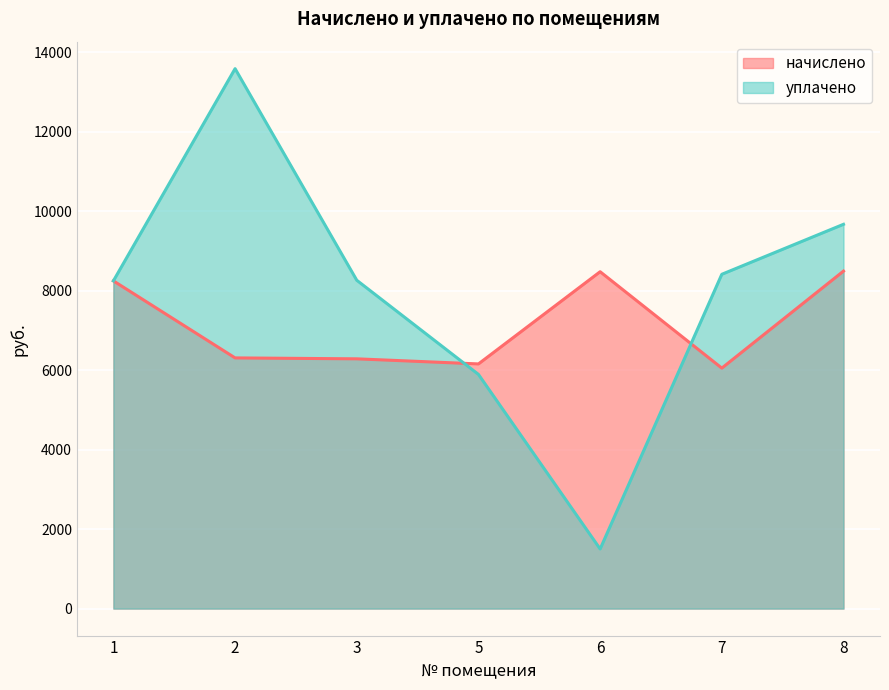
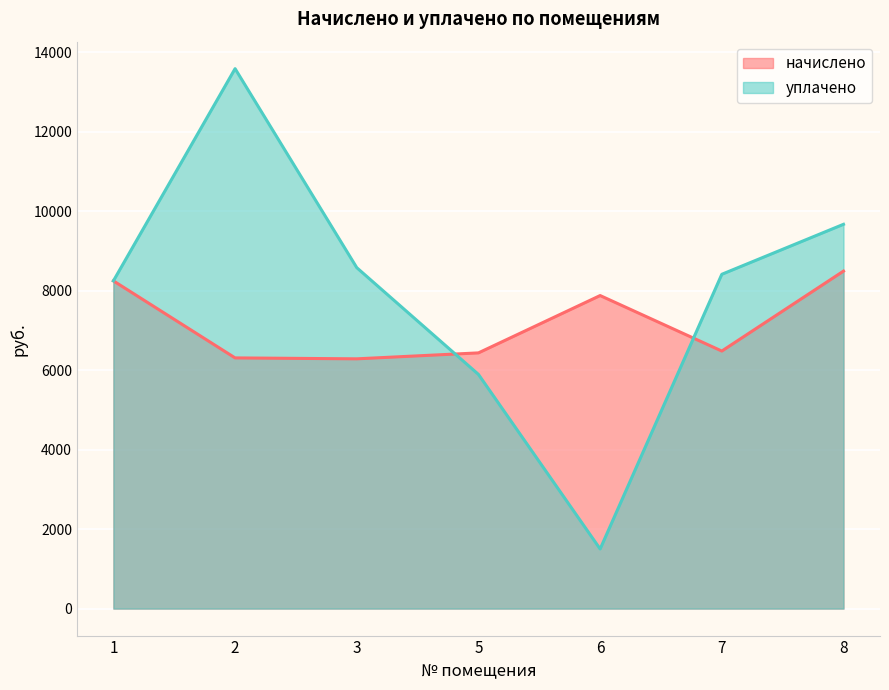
  {
    "начислено": {
      "2": 6300,
      "3": 6300,
-     "5": 6200,
-     "6": 8500,
-     "7": 6100,
+     "5": 6400,
+     "6": 7900,
+     "7": 6500,
      "8": 8500
    },
    "уплачено": {
      "2": 13600,
-     "3": 8300,
+     "3": 8600,
      "5": 5900,
      "6": 1500,
      "7": 8400,
      "8": 9700
    }
  }
